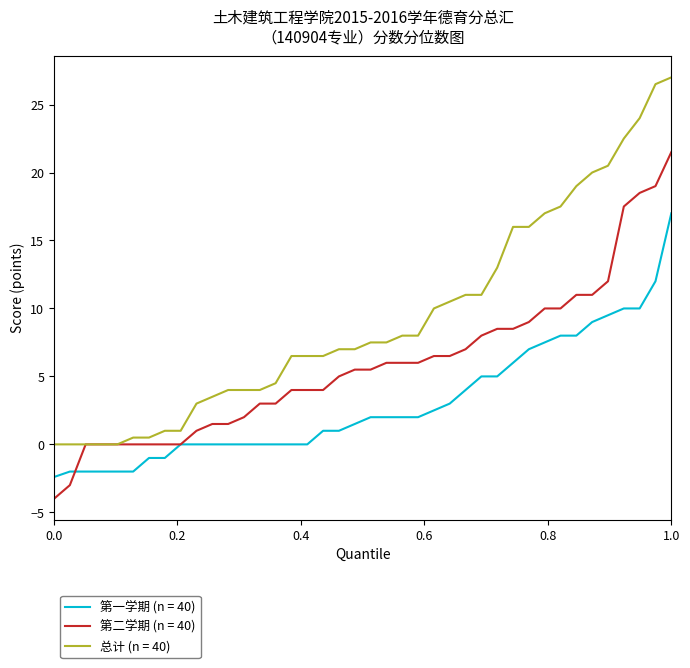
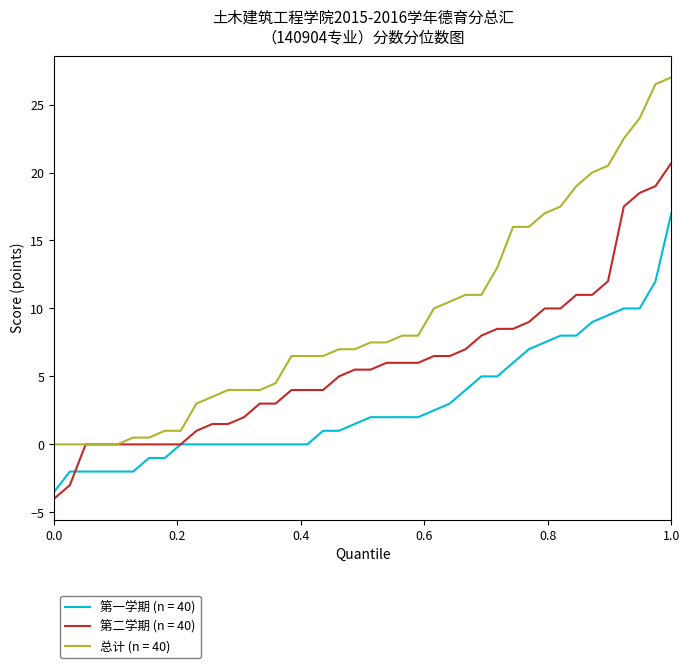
  {
    "第一学期 (n = 40)": {
-     "0.0": -2.4,
+     "0.0": -3.5,
      "1.0": 17.0
    },
    "第二学期 (n = 40)": {
      "0.0": -4.0,
-     "1.0": 21.5
+     "1.0": 20.7
    },
    "总计 (n = 40)": {
      "0.0": 0.0,
      "1.0": 27.0
    }
  }
